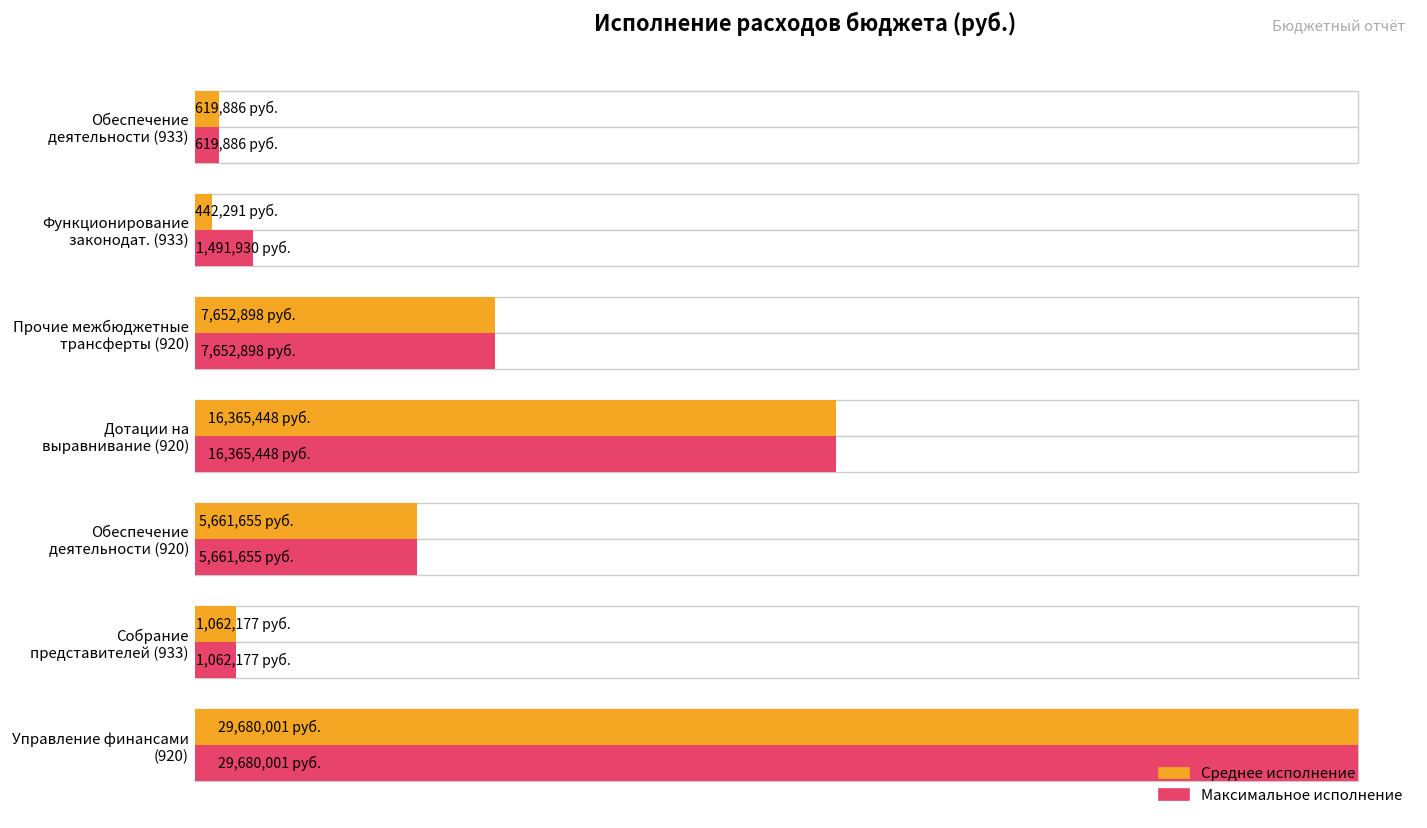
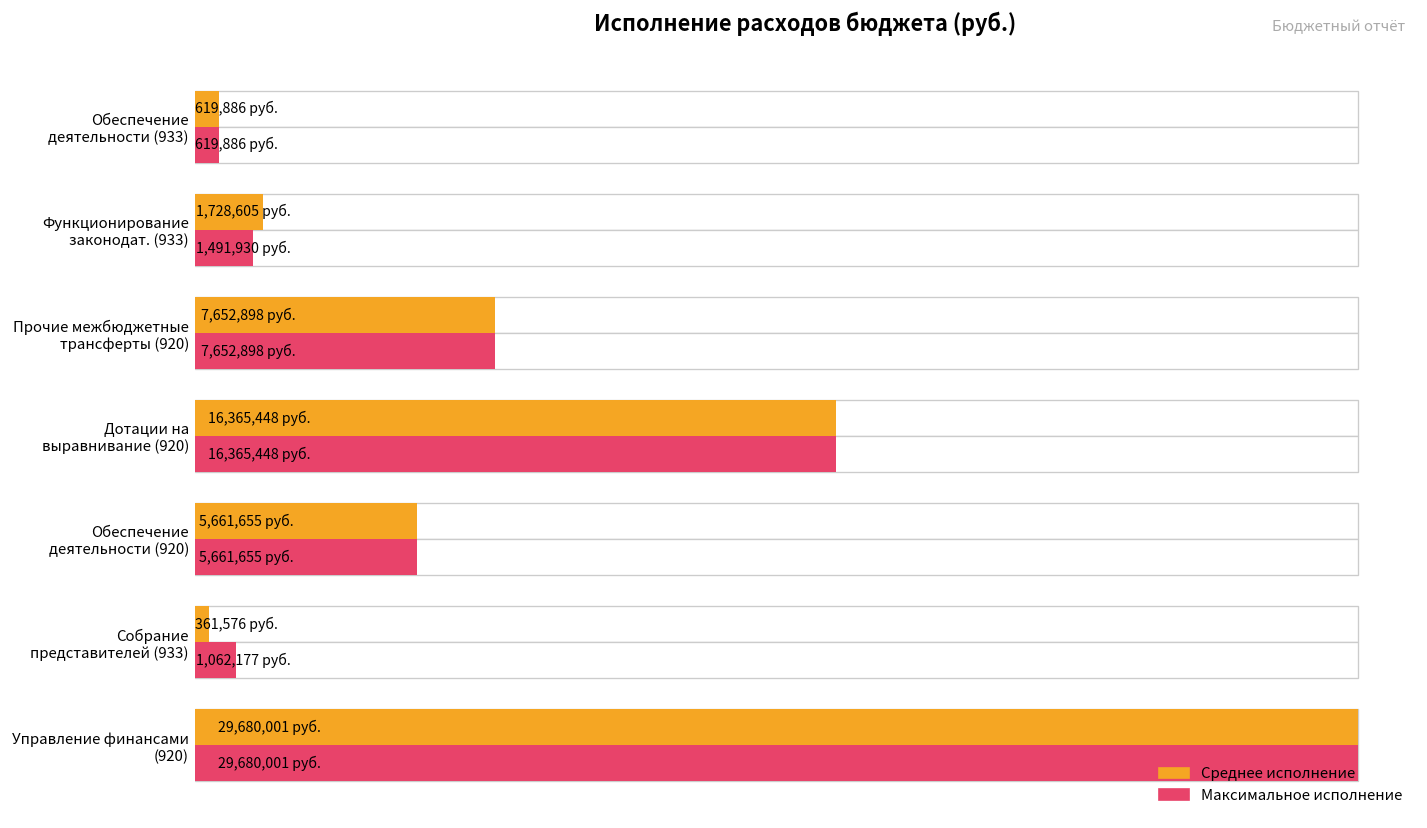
  {
    "Среднее исполнение": {
-     "Функционирование законодат. (933)": "442,291",
-     "Собрание представителей (933)": "1,062,177",
+     "Функционирование законодат. (933)": "1,728,605",
+     "Собрание представителей (933)": "361,576",
      "Управление финансами (920)": "29,680,001"
    },
    "Максимальное исполнение": {
      "Управление финансами (920)": "29,680,001"
    }
  }
